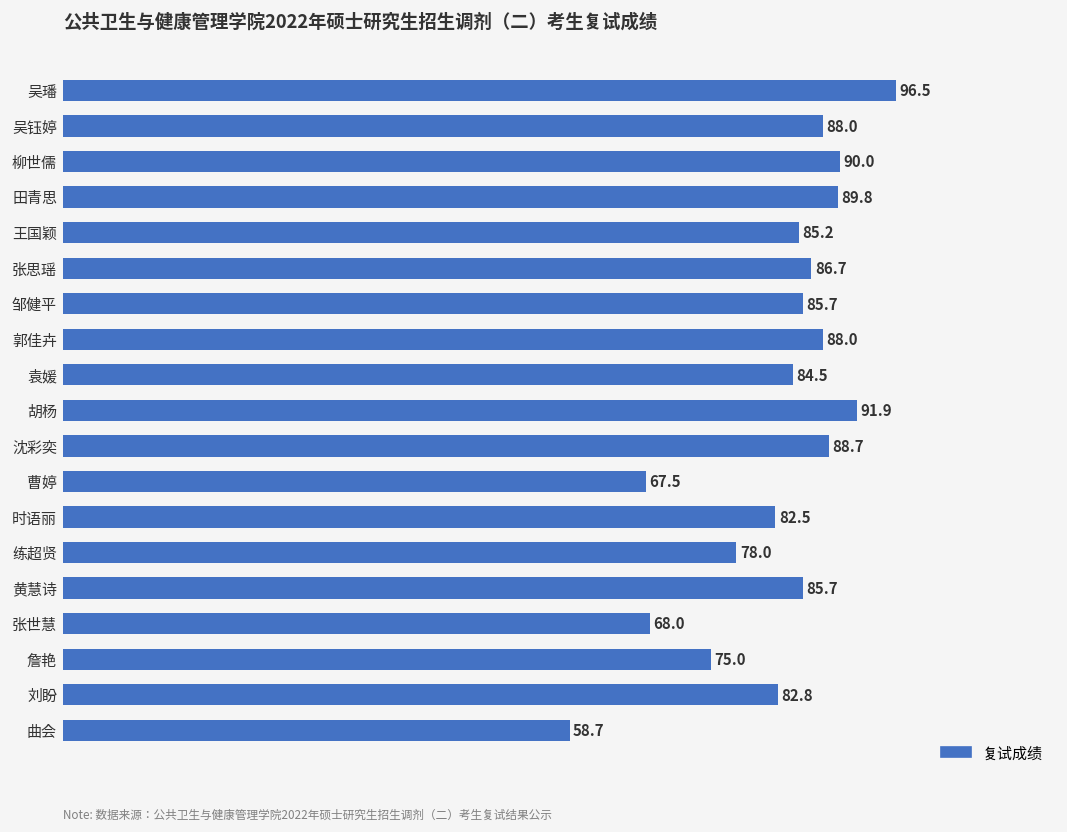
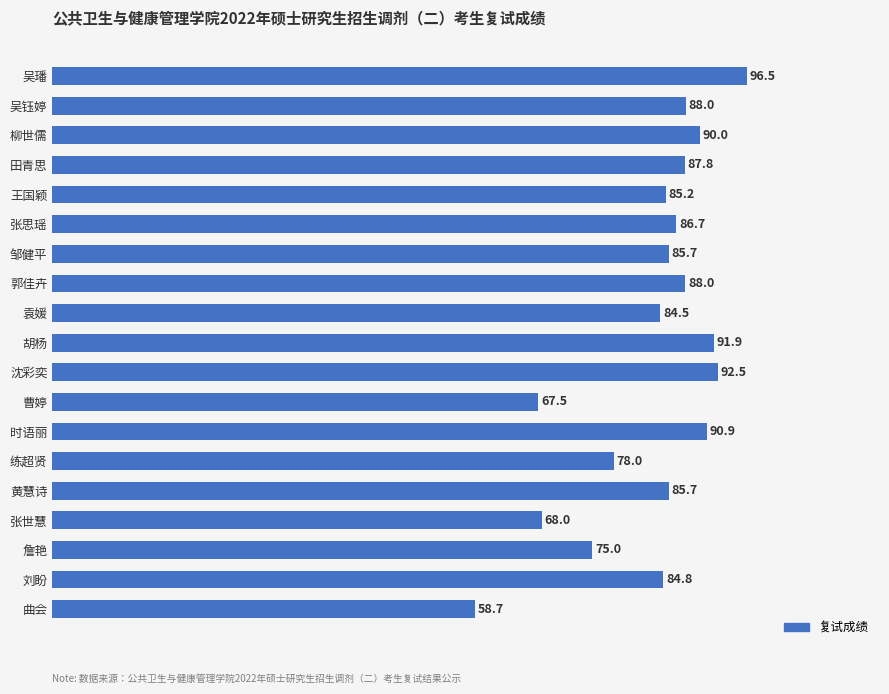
  {
    "吴璠": 96.5,
    "吴钰婷": 88.0,
    "柳世儒": 90.0,
-   "田青思": 89.8,
+   "田青思": 87.8,
    "王国颖": 85.2,
    "张思瑶": 86.7,
    "邹健平": 85.7,
    "郭佳卉": 88.0,
    "袁媛": 84.5,
    "胡杨": 91.9,
-   "沈彩奕": 88.7,
+   "沈彩奕": 92.5,
    "曹婷": 67.5,
-   "时语丽": 82.5,
+   "时语丽": 90.9,
    "练超贤": 78.0,
    "黄慧诗": 85.7,
    "张世慧": 68.0,
    "詹艳": 75.0,
-   "刘盼": 82.8,
+   "刘盼": 84.8,
    "曲会": 58.7
  }
